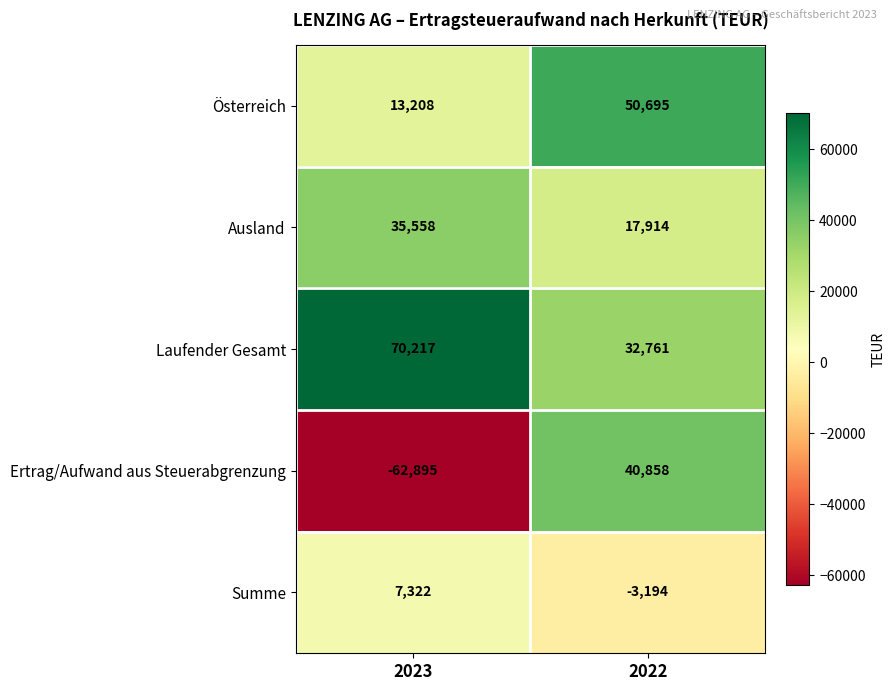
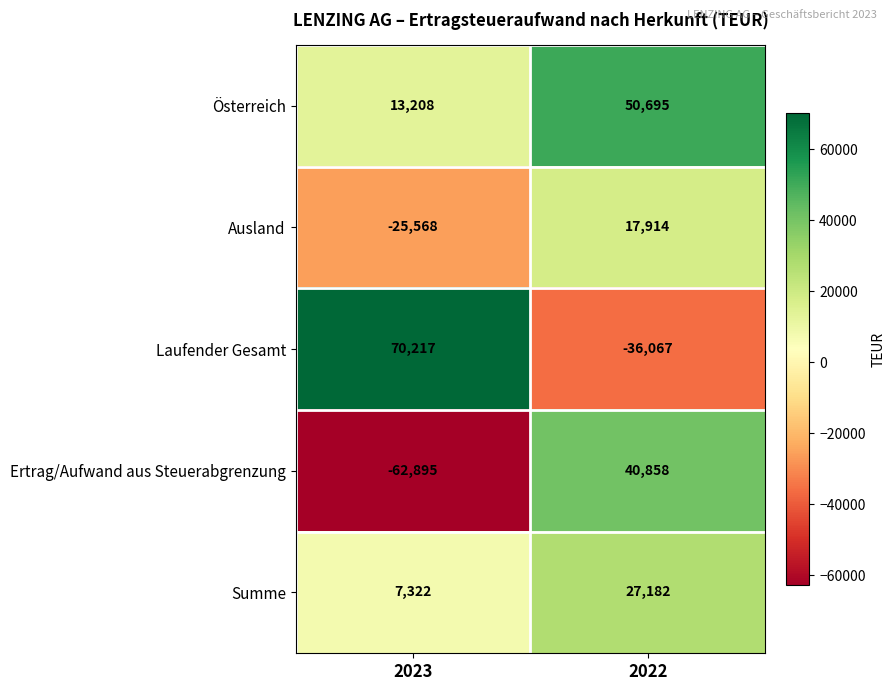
  {
    "Österreich": {
      "2023": "13,208",
      "2022": "50,695"
    },
    "Ausland": {
-     "2023": "35,558",
+     "2023": "-25,568",
      "2022": "17,914"
    },
    "Laufender Gesamt": {
      "2023": "70,217",
-     "2022": "32,761"
+     "2022": "-36,067"
    },
    "Ertrag/Aufwand aus Steuerabgrenzung": {
      "2023": "-62,895",
      "2022": "40,858"
    },
    "Summe": {
      "2023": "7,322",
-     "2022": "-3,194"
+     "2022": "27,182"
    }
  }
